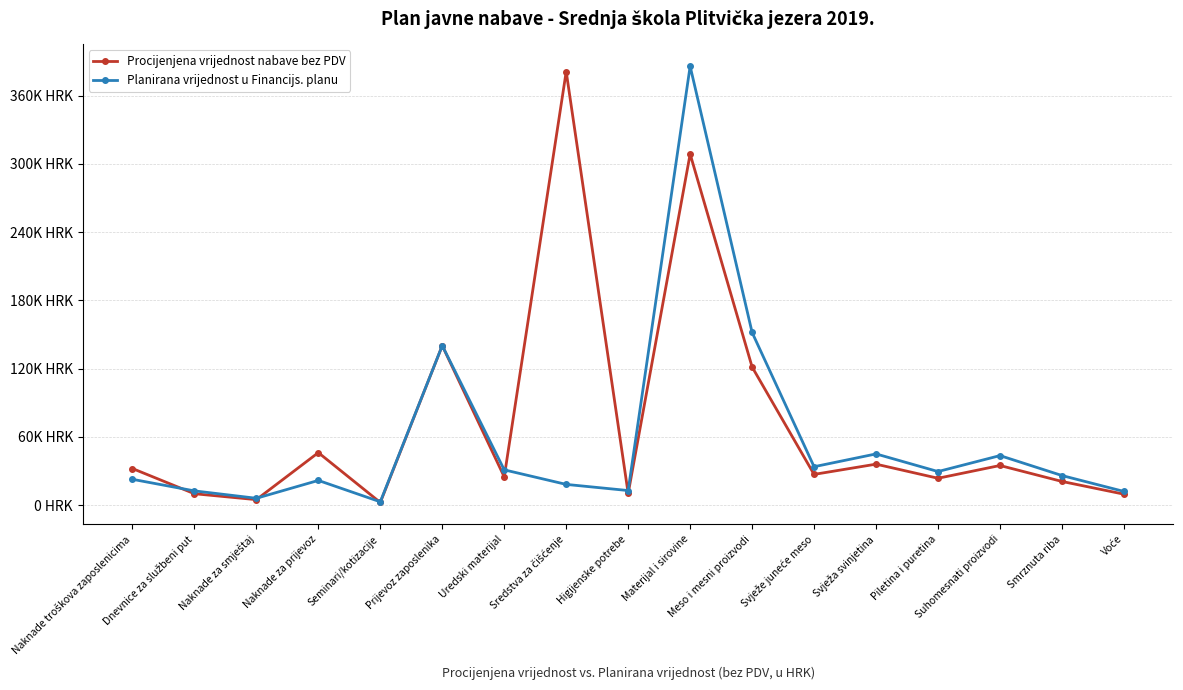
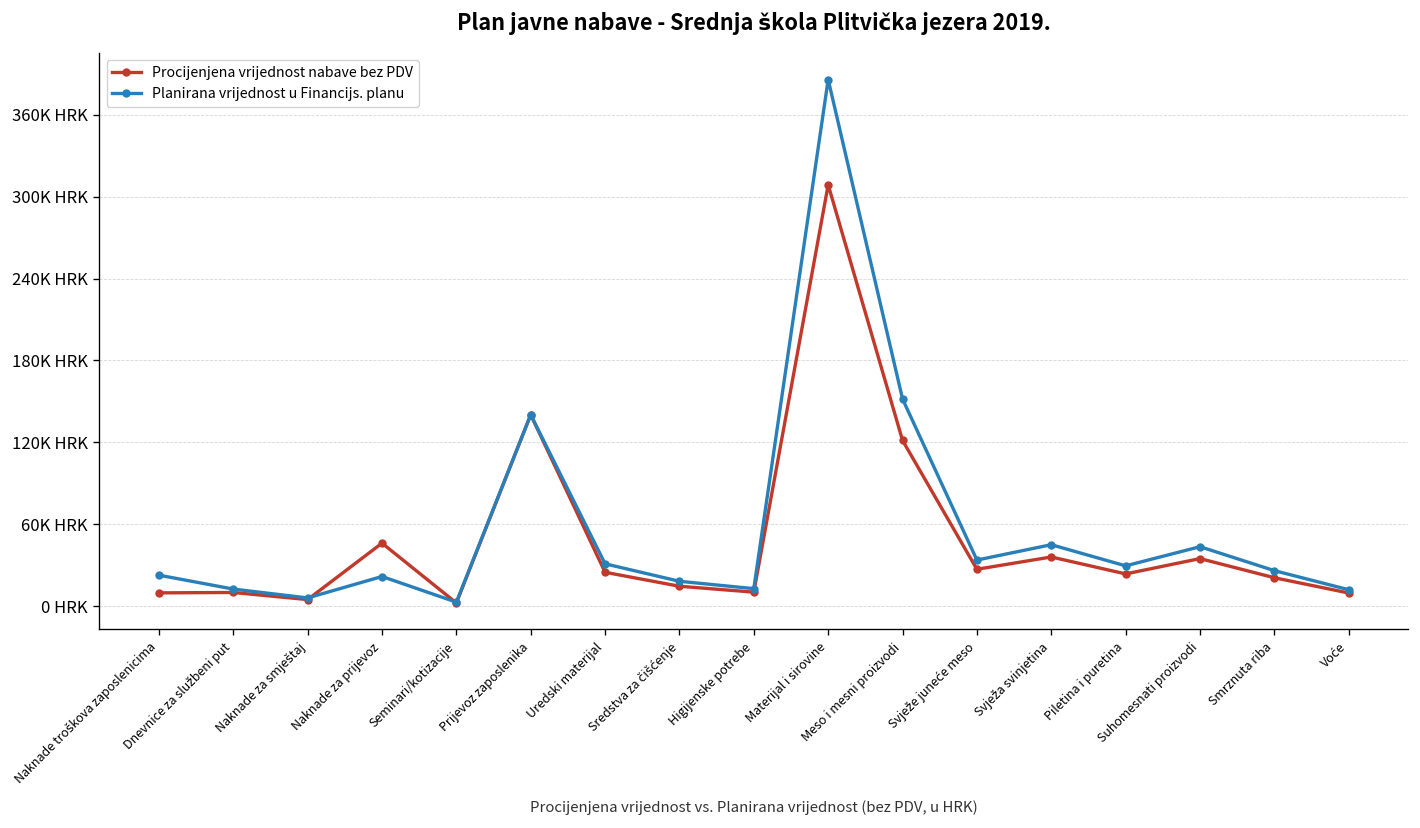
  {
    "Procijenjena vrijednost nabave bez PDV": {
-     "Naknade troškova zaposlenicima": "32K HRK",
+     "Naknade troškova zaposlenicima": "10K HRK",
      "Dnevnice za službeni put": "10K HRK",
      "Naknade za prijevoz": "46K HRK",
      "Uredski materijal": "25K HRK",
-     "Sredstva za čišćenje": "381K HRK",
+     "Sredstva za čišćenje": "15K HRK",
      "Higijenske potrebe": "10K HRK",
      "Materijal i sirovine": "309K HRK",
      "Meso i mesni proizvodi": "121K HRK",
      "Svježe juneće meso": "27K HRK",
      "Svježa svinjetina": "36K HRK",
      "Piletina i puretina": "24K HRK",
      "Suhomesnati proizvodi": "35K HRK",
      "Smrznuta riba": "21K HRK",
      "Voće": "10K HRK"
    },
    "Planirana vrijednost u Financijs. planu": {
      "Naknade troškova zaposlenicima": "23K HRK",
      "Dnevnice za službeni put": "13K HRK",
      "Naknade za prijevoz": "22K HRK",
      "Uredski materijal": "31K HRK",
      "Sredstva za čišćenje": "18K HRK",
      "Higijenske potrebe": "13K HRK",
      "Materijal i sirovine": "386K HRK",
      "Meso i mesni proizvodi": "152K HRK",
      "Svježe juneće meso": "34K HRK",
      "Svježa svinjetina": "45K HRK",
      "Piletina i puretina": "30K HRK",
      "Suhomesnati proizvodi": "44K HRK",
      "Smrznuta riba": "26K HRK",
      "Voće": "12K HRK"
    }
  }
